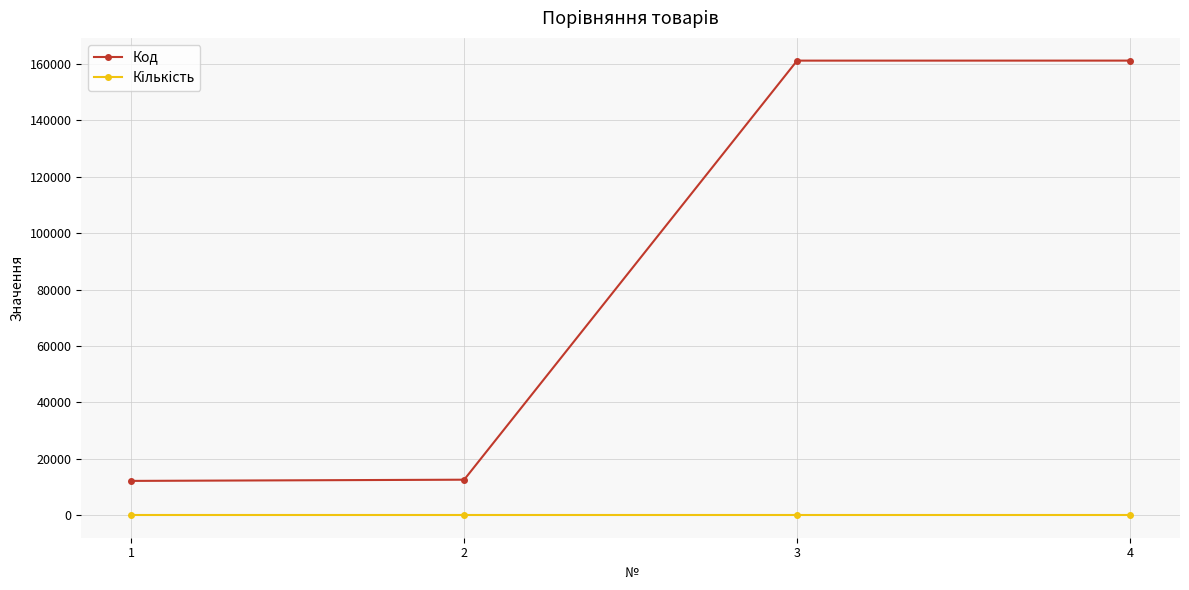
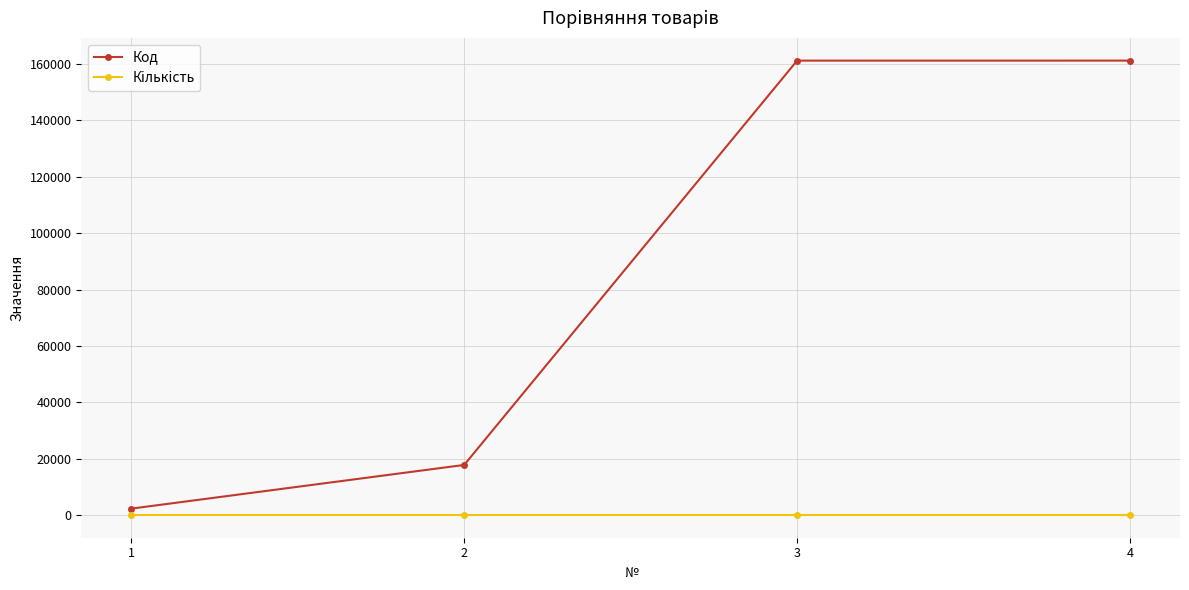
  {
    "Код": {
-     "1": 12000,
-     "2": 13000,
+     "1": 2000,
+     "2": 18000,
      "3": 161000,
      "4": 161000
    },
    "Кількість": {
      "1": 0,
      "2": 0,
      "3": 0,
      "4": 0
    }
  }
